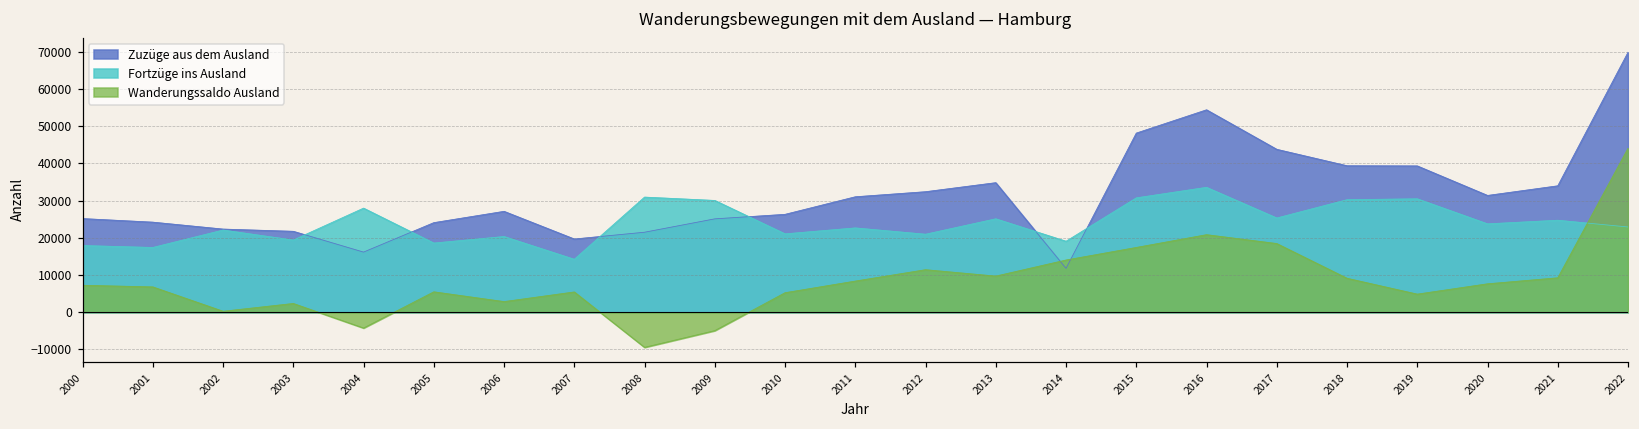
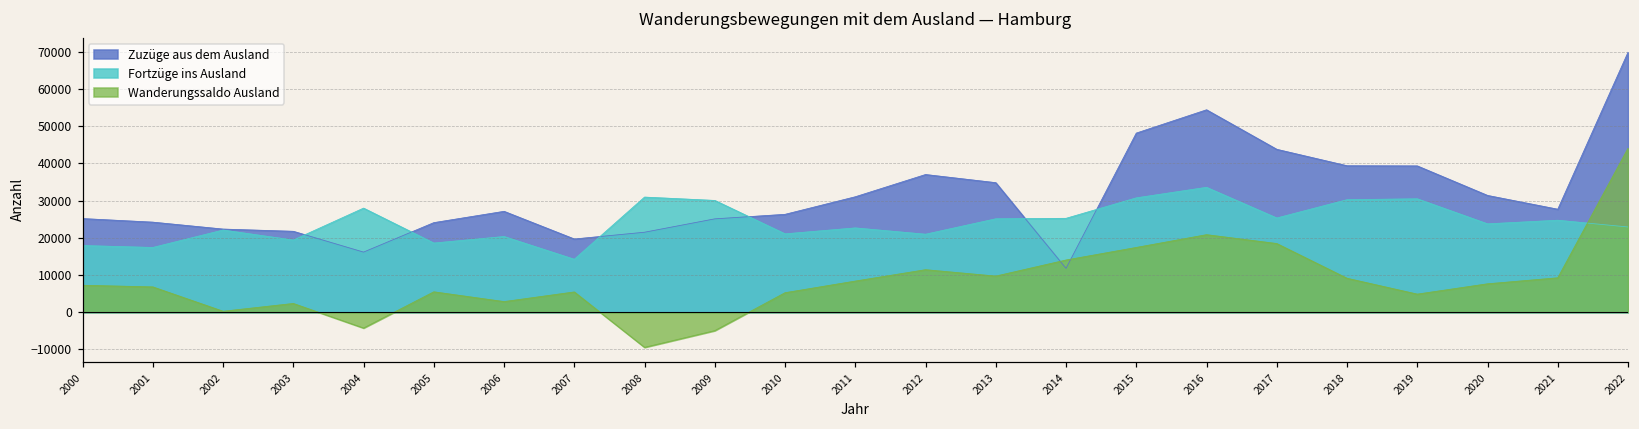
  {
    "Zuzüge aus dem Ausland": {
      "2000": 25000,
      "2001": 24000,
      "2003": 22000,
      "2004": 16000,
      "2005": 24000,
      "2006": 27000,
      "2007": 20000,
      "2008": 22000,
      "2009": 25000,
      "2010": 26000,
      "2011": 31000,
-     "2012": 32000,
+     "2012": 37000,
      "2013": 35000,
      "2014": 12000,
      "2015": 48000,
      "2016": 54000,
      "2017": 44000,
      "2018": 39000,
      "2019": 39000,
      "2020": 31000,
-     "2021": 34000,
+     "2021": 28000,
      "2022": 70000
    },
    "Fortzüge ins Ausland": {
      "2000": 18000,
      "2001": 17000,
      "2003": 19000,
      "2004": 28000,
      "2005": 19000,
      "2006": 20000,
      "2007": 14000,
      "2008": 31000,
      "2009": 30000,
      "2010": 21000,
      "2011": 23000,
      "2012": 21000,
      "2013": 25000,
-     "2014": 19000,
+     "2014": 25000,
      "2015": 31000,
      "2016": 34000,
      "2017": 25000,
      "2018": 30000,
      "2019": 31000,
      "2020": 24000,
      "2021": 25000,
      "2022": 23000
    }
  }
